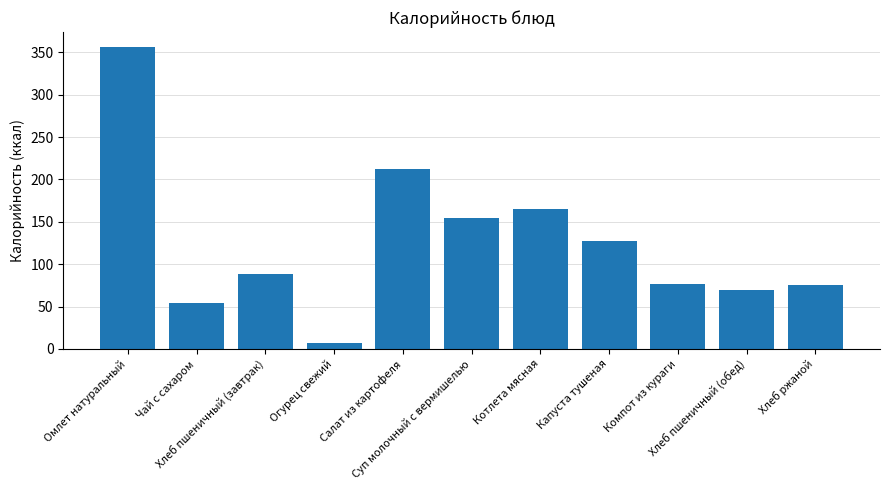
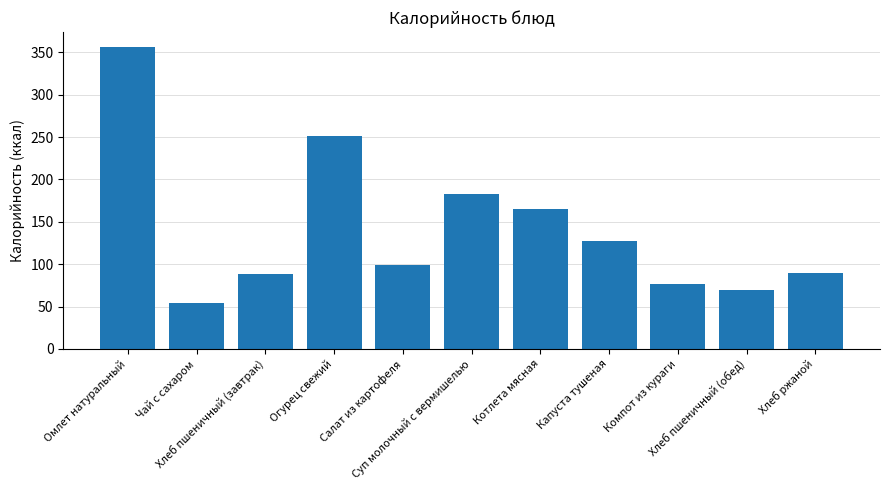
  {
    "Омлет натуральный": 360,
    "Чай с сахаром": 50,
    "Хлеб пшеничный (завтрак)": 90,
-   "Огурец свежий": 10,
-   "Салат из картофеля": 210,
-   "Суп молочный с вермишелью": 160,
+   "Огурец свежий": 250,
+   "Салат из картофеля": 100,
+   "Суп молочный с вермишелью": 180,
    "Котлета мясная": 170,
    "Капуста тушеная": 130,
    "Компот из кураги": 80,
    "Хлеб пшеничный (обед)": 70,
-   "Хлеб ржаной": 80
+   "Хлеб ржаной": 90
  }
